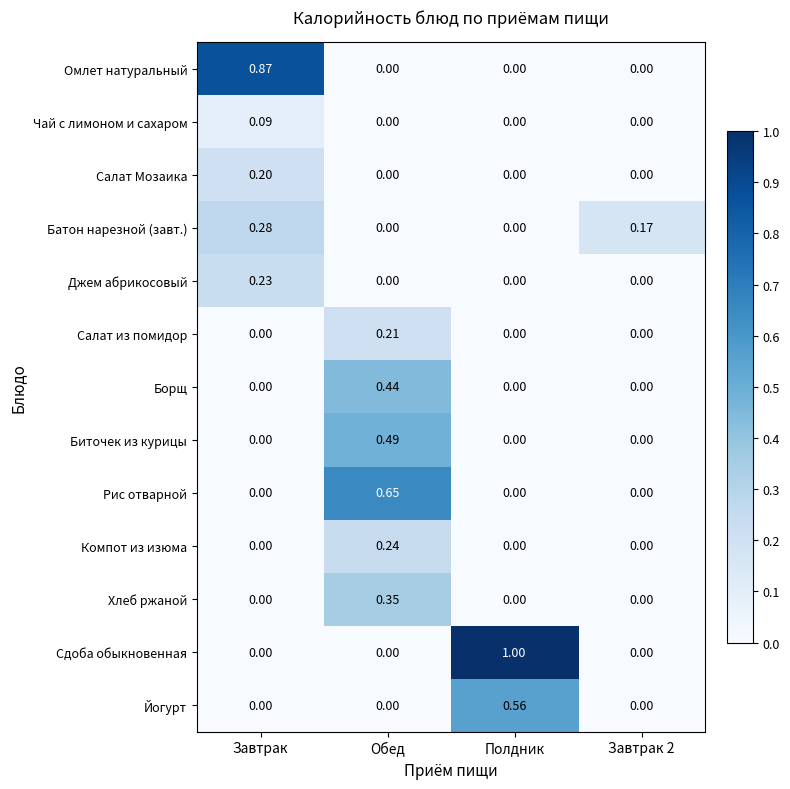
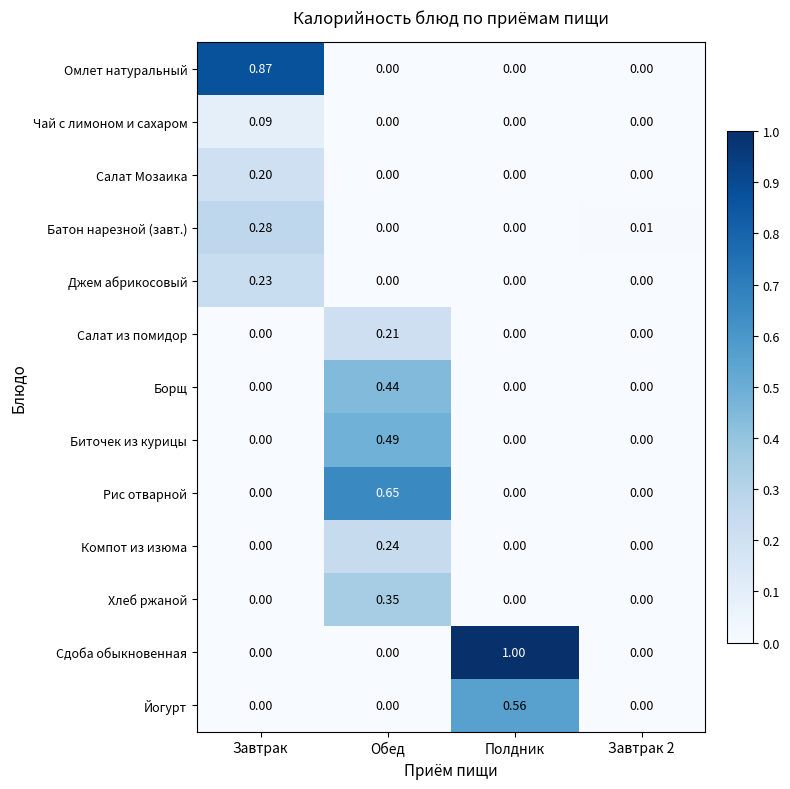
  {
    "Омлет натуральный": {
      "Завтрак": 0.87,
      "Обед": 0.00,
      "Полдник": 0.00,
      "Завтрак 2": 0.00
    },
    "Чай с лимоном и сахаром": {
      "Завтрак": 0.09,
      "Обед": 0.00,
      "Полдник": 0.00,
      "Завтрак 2": 0.00
    },
    "Салат Мозаика": {
      "Завтрак": 0.20,
      "Обед": 0.00,
      "Полдник": 0.00,
      "Завтрак 2": 0.00
    },
    "Батон нарезной (завт.)": {
      "Завтрак": 0.28,
      "Обед": 0.00,
      "Полдник": 0.00,
-     "Завтрак 2": 0.17
+     "Завтрак 2": 0.01
    },
    "Джем абрикосовый": {
      "Завтрак": 0.23,
      "Обед": 0.00,
      "Полдник": 0.00,
      "Завтрак 2": 0.00
    },
    "Салат из помидор": {
      "Завтрак": 0.00,
      "Обед": 0.21,
      "Полдник": 0.00,
      "Завтрак 2": 0.00
    },
    "Борщ": {
      "Завтрак": 0.00,
      "Обед": 0.44,
      "Полдник": 0.00,
      "Завтрак 2": 0.00
    },
    "Биточек из курицы": {
      "Завтрак": 0.00,
      "Обед": 0.49,
      "Полдник": 0.00,
      "Завтрак 2": 0.00
    },
    "Рис отварной": {
      "Завтрак": 0.00,
      "Обед": 0.65,
      "Полдник": 0.00,
      "Завтрак 2": 0.00
    },
    "Компот из изюма": {
      "Завтрак": 0.00,
      "Обед": 0.24,
      "Полдник": 0.00,
      "Завтрак 2": 0.00
    },
    "Хлеб ржаной": {
      "Завтрак": 0.00,
      "Обед": 0.35,
      "Полдник": 0.00,
      "Завтрак 2": 0.00
    },
    "Сдоба обыкновенная": {
      "Завтрак": 0.00,
      "Обед": 0.00,
      "Полдник": 1.00,
      "Завтрак 2": 0.00
    },
    "Йогурт": {
      "Завтрак": 0.00,
      "Обед": 0.00,
      "Полдник": 0.56,
      "Завтрак 2": 0.00
    }
  }
